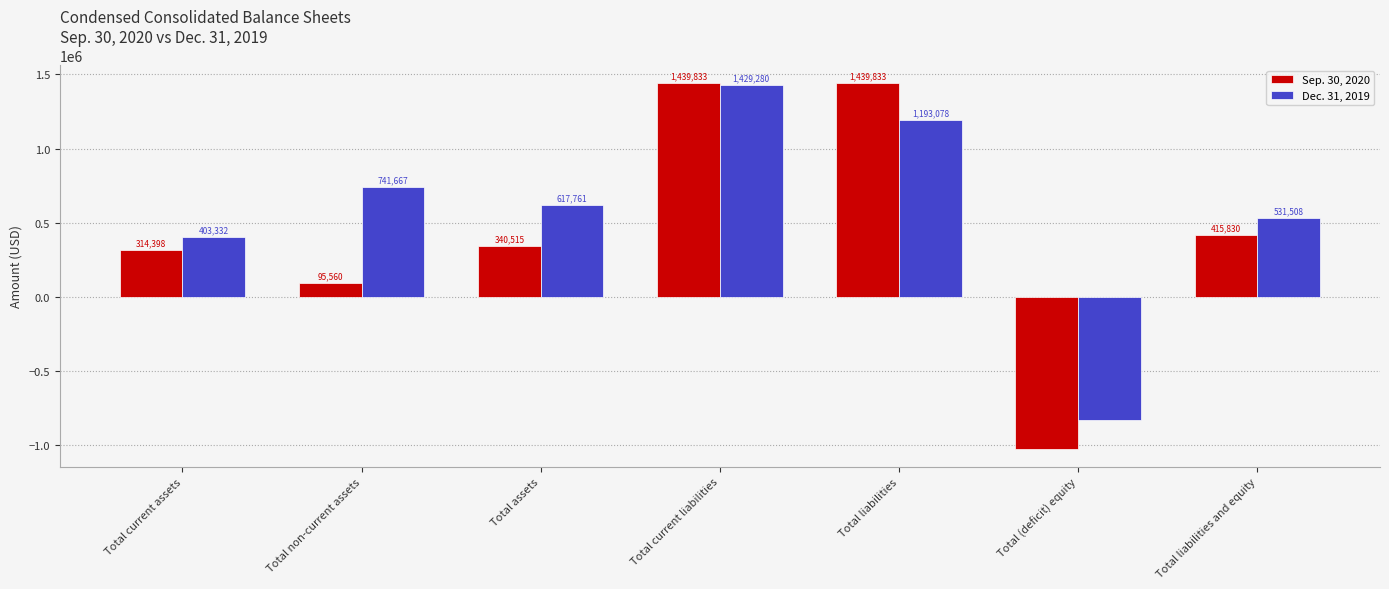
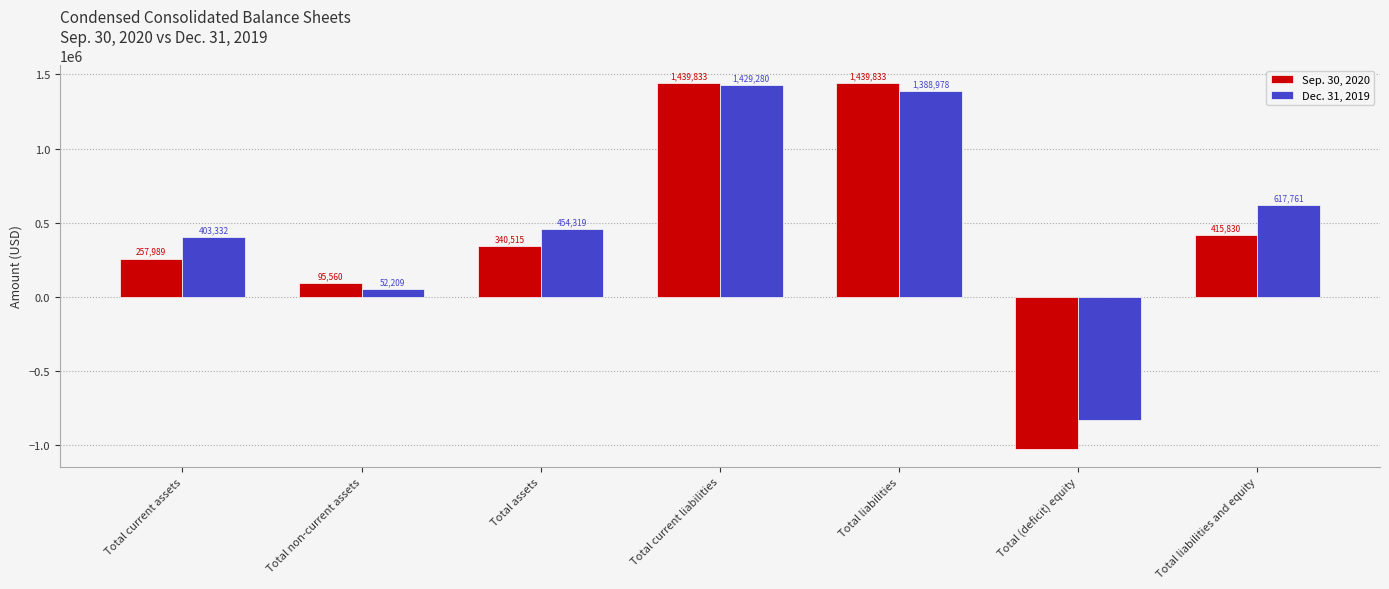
  {
    "Sep. 30, 2020": {
-     "Total current assets": "314,398",
+     "Total current assets": "257,989",
      "Total non-current assets": "95,560",
      "Total assets": "340,515",
      "Total current liabilities": "1,439,833",
      "Total liabilities": "1,439,833",
      "Total liabilities and equity": "415,830"
    },
    "Dec. 31, 2019": {
      "Total current assets": "403,332",
-     "Total non-current assets": "741,667",
-     "Total assets": "617,761",
+     "Total non-current assets": "52,209",
+     "Total assets": "454,319",
      "Total current liabilities": "1,429,280",
-     "Total liabilities": "1,193,078",
-     "Total liabilities and equity": "531,508"
+     "Total liabilities": "1,388,978",
+     "Total liabilities and equity": "617,761"
    }
  }
